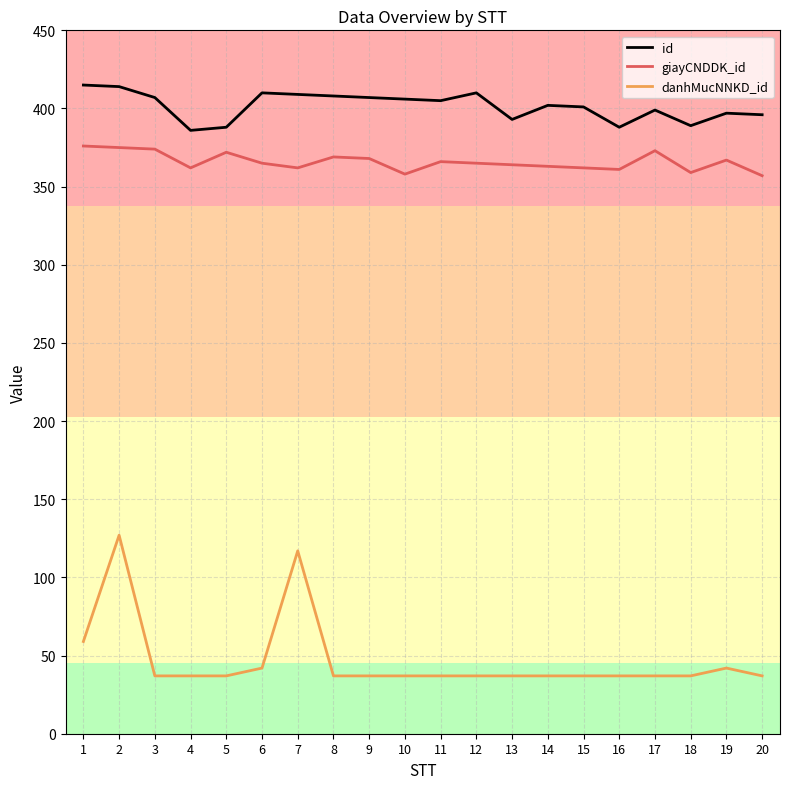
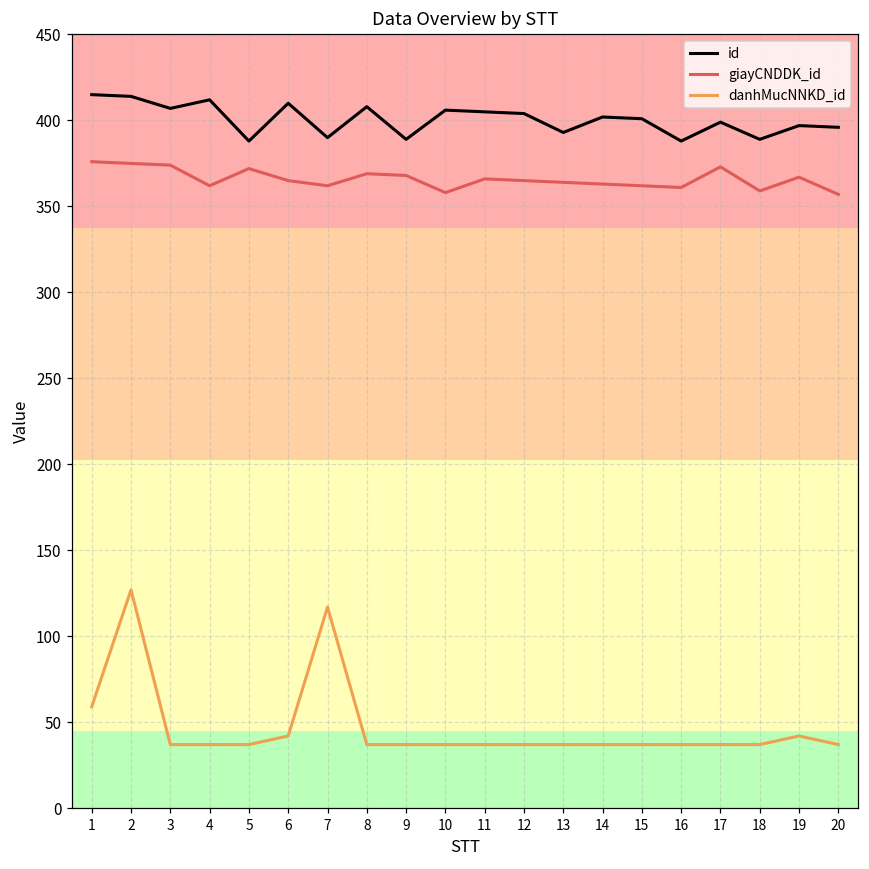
  {
    "id": {
      "1": 415,
      "2": 414,
      "3": 407,
-     "4": 386,
+     "4": 412,
      "5": 388,
      "6": 410,
-     "7": 409,
+     "7": 390,
      "8": 408,
-     "9": 407,
+     "9": 389,
      "10": 406,
      "11": 405,
-     "12": 410,
+     "12": 404,
      "13": 393,
      "14": 402,
      "15": 401,
      "16": 388,
      "17": 399,
      "18": 389,
      "19": 397,
      "20": 396
    },
    "giayCNDDK_id": {
      "1": 376,
      "2": 375,
      "3": 374,
      "4": 362,
      "5": 372,
      "6": 365,
      "7": 362,
      "8": 369,
      "9": 368,
      "10": 358,
      "11": 366,
      "12": 365,
      "13": 364,
      "14": 363,
      "15": 362,
      "16": 361,
      "17": 373,
      "18": 359,
      "19": 367,
      "20": 357
    },
    "danhMucNNKD_id": {
      "1": 59,
      "2": 127,
      "3": 37,
      "4": 37,
      "5": 37,
      "6": 42,
      "7": 117,
      "8": 37,
      "9": 37,
      "10": 37,
      "11": 37,
      "12": 37,
      "13": 37,
      "14": 37,
      "15": 37,
      "16": 37,
      "17": 37,
      "18": 37,
      "19": 42,
      "20": 37
    }
  }
